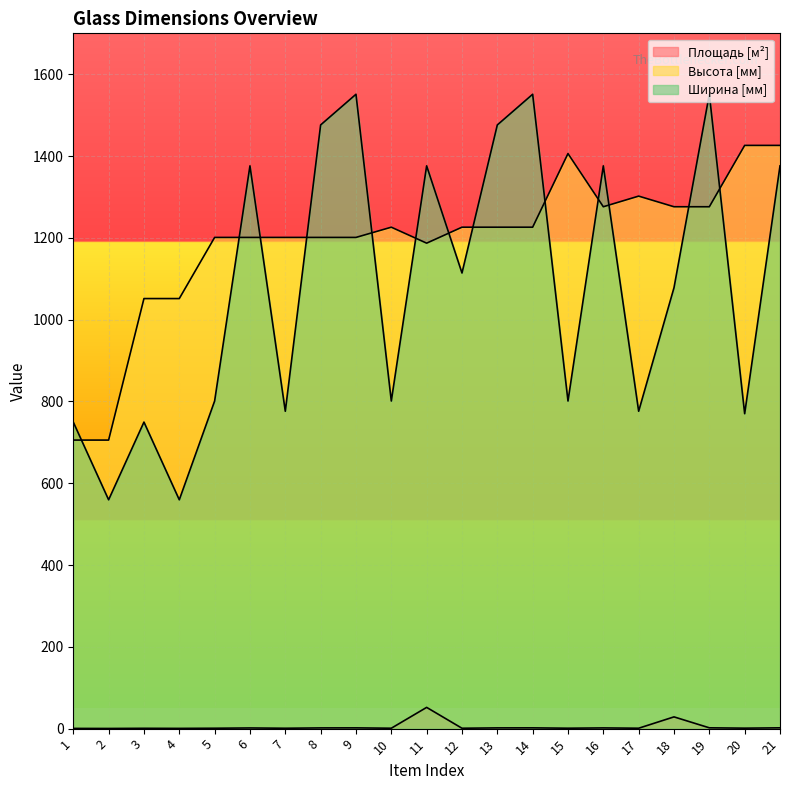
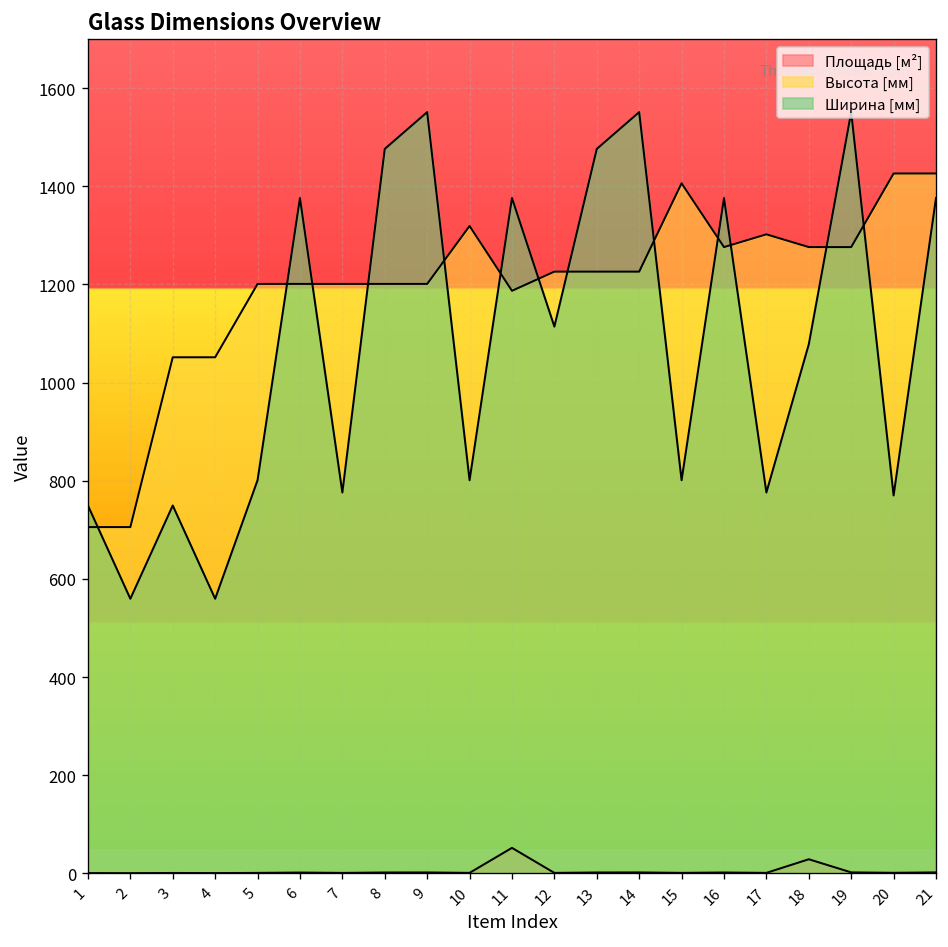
  {
    "Площадь [м²]": {
      "11": 50
    },
    "Высота [мм]": {
      "1": 710,
      "2": 710,
      "3": 1050,
      "4": 1050,
      "5": 1200,
      "6": 1200,
      "7": 1200,
      "8": 1200,
      "9": 1200,
-     "10": 1230,
+     "10": 1320,
      "11": 1190,
      "12": 1230,
      "13": 1230,
      "14": 1230,
      "15": 1410,
      "16": 1280,
      "17": 1300,
      "18": 1280,
      "19": 1280,
      "20": 1430,
      "21": 1430
    },
    "Ширина [мм]": {
      "1": 750,
      "2": 560,
      "3": 750,
      "4": 560,
      "5": 800,
      "6": 1380,
      "7": 780,
      "8": 1480,
      "9": 1550,
      "10": 800,
      "11": 1380,
      "12": 1110,
      "13": 1480,
      "14": 1550,
      "15": 800,
      "16": 1380,
      "17": 780,
      "18": 1080,
      "20": 770,
      "21": 1380
    }
  }
